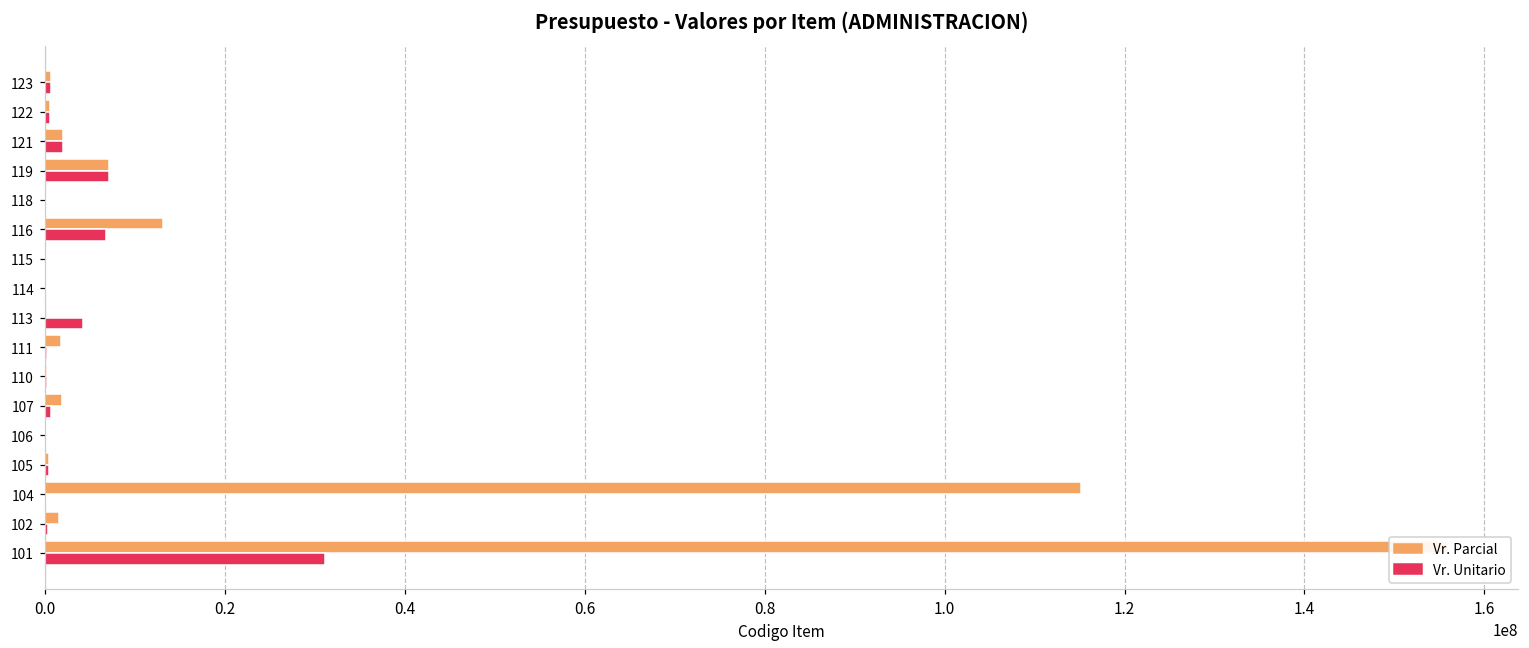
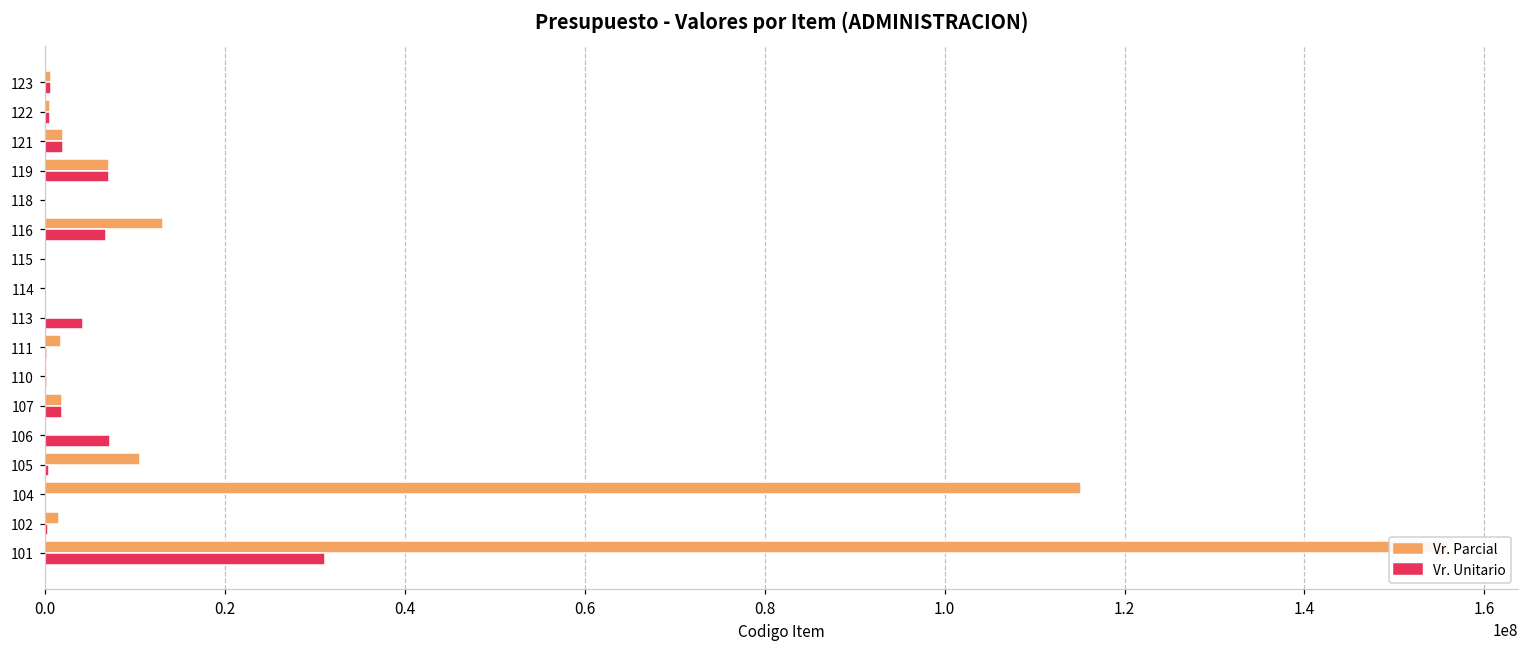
  {
    "Vr. Parcial": {
      "123": 1000000,
      "122": 1000000,
      "121": 2000000,
      "119": 7000000,
      "116": 13000000,
      "111": 2000000,
      "107": 2000000,
-     "105": 1000000,
+     "105": 11000000,
      "104": 115000000,
      "102": 2000000
    },
    "Vr. Unitario": {
      "123": 1000000,
      "122": 1000000,
      "121": 2000000,
      "119": 7000000,
      "116": 7000000,
      "113": 4000000,
-     "107": 1000000,
-     "106": 0,
+     "107": 2000000,
+     "106": 7000000,
      "105": 1000000,
      "102": 0,
      "101": 31000000
    }
  }
